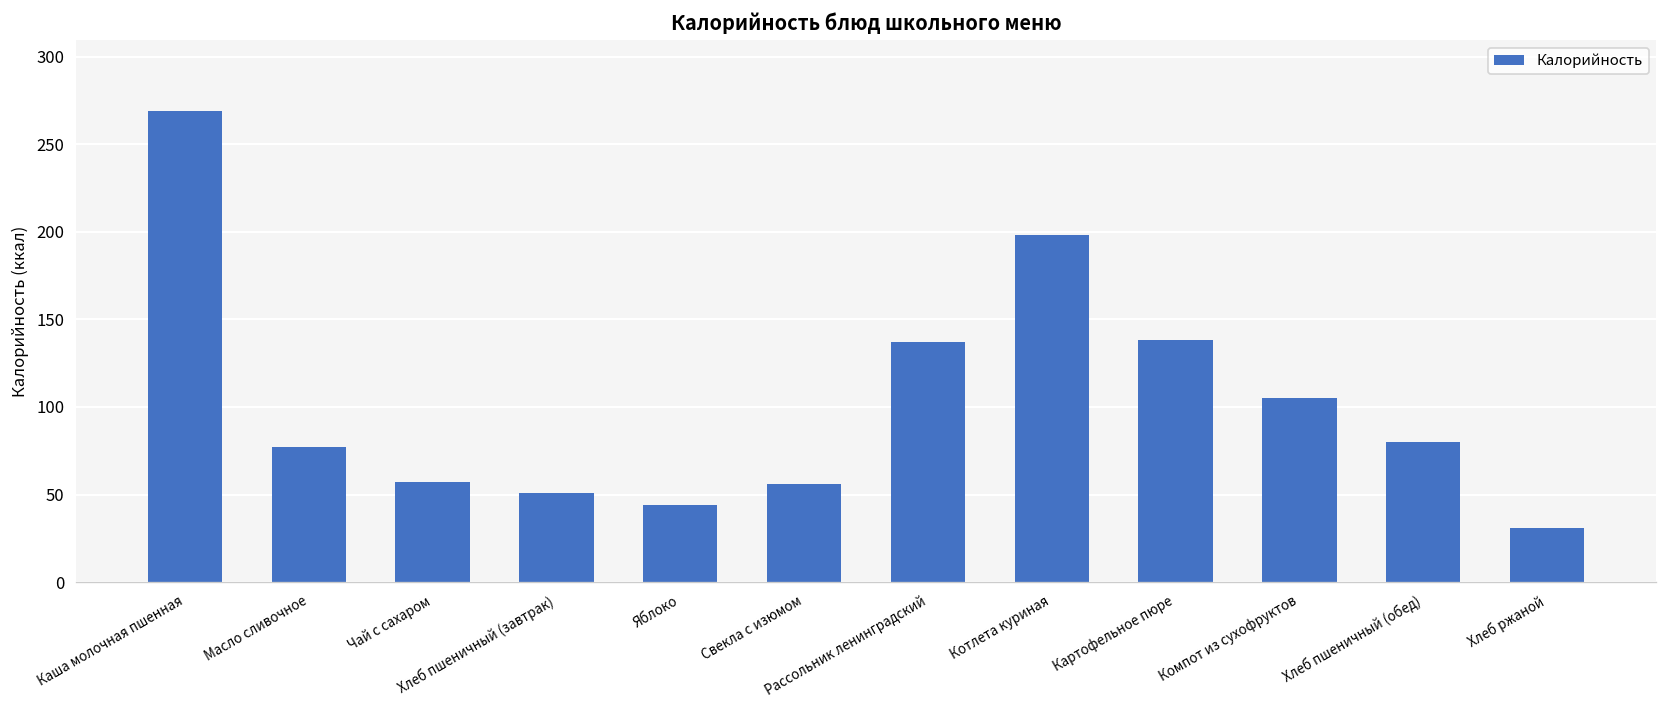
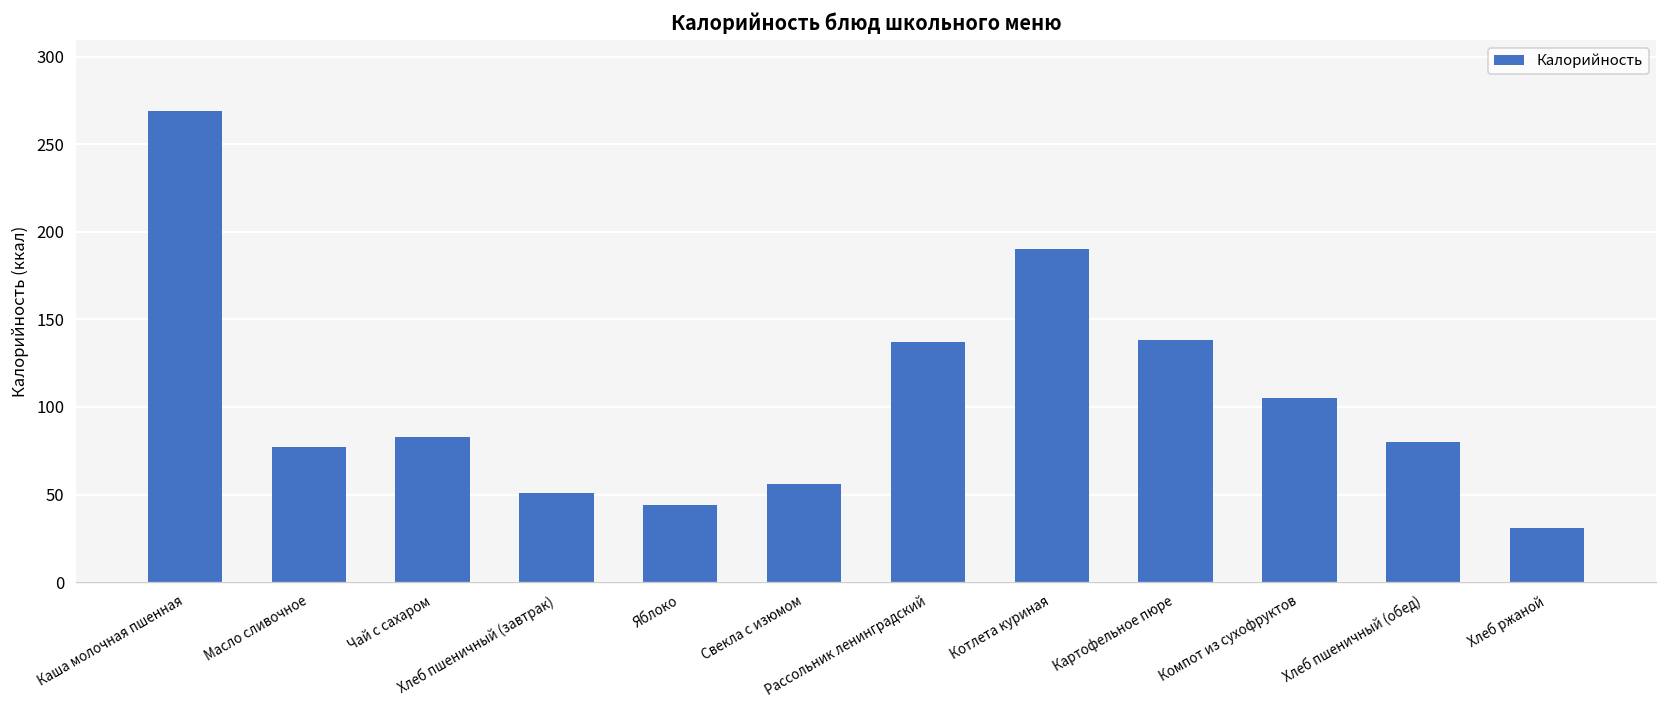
  {
    "Каша молочная пшенная": 269,
    "Масло сливочное": 77,
-   "Чай с сахаром": 57,
+   "Чай с сахаром": 83,
    "Хлеб пшеничный (завтрак)": 51,
    "Яблоко": 44,
    "Свекла с изюмом": 56,
    "Рассольник ленинградский": 137,
-   "Котлета куриная": 198,
+   "Котлета куриная": 190,
    "Картофельное пюре": 138,
    "Компот из сухофруктов": 105,
    "Хлеб пшеничный (обед)": 80,
    "Хлеб ржаной": 31
  }
